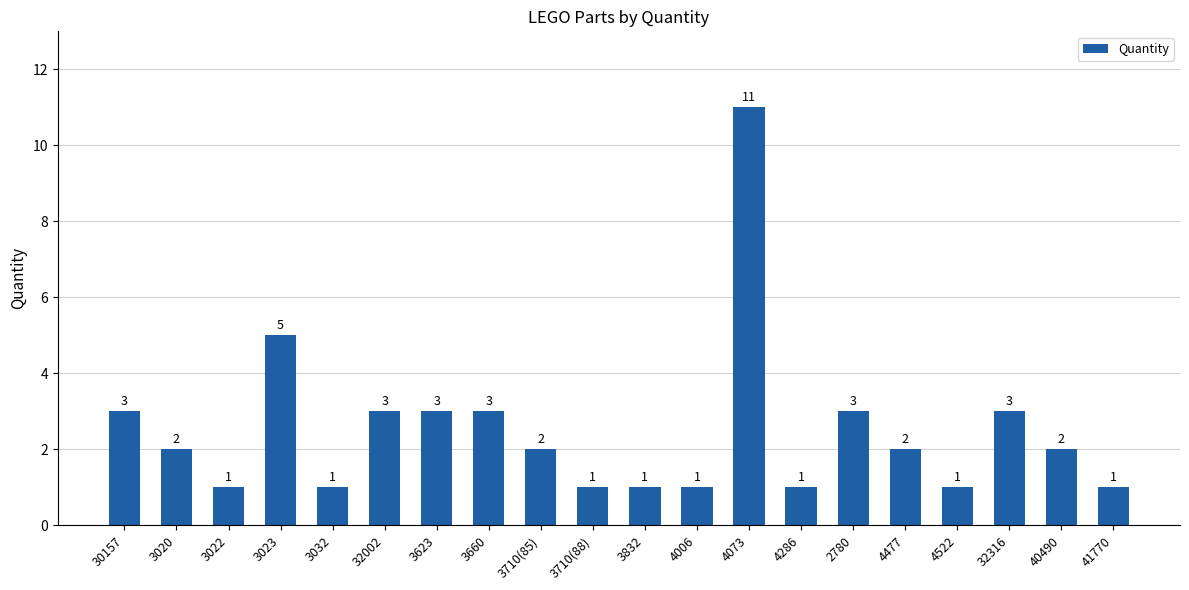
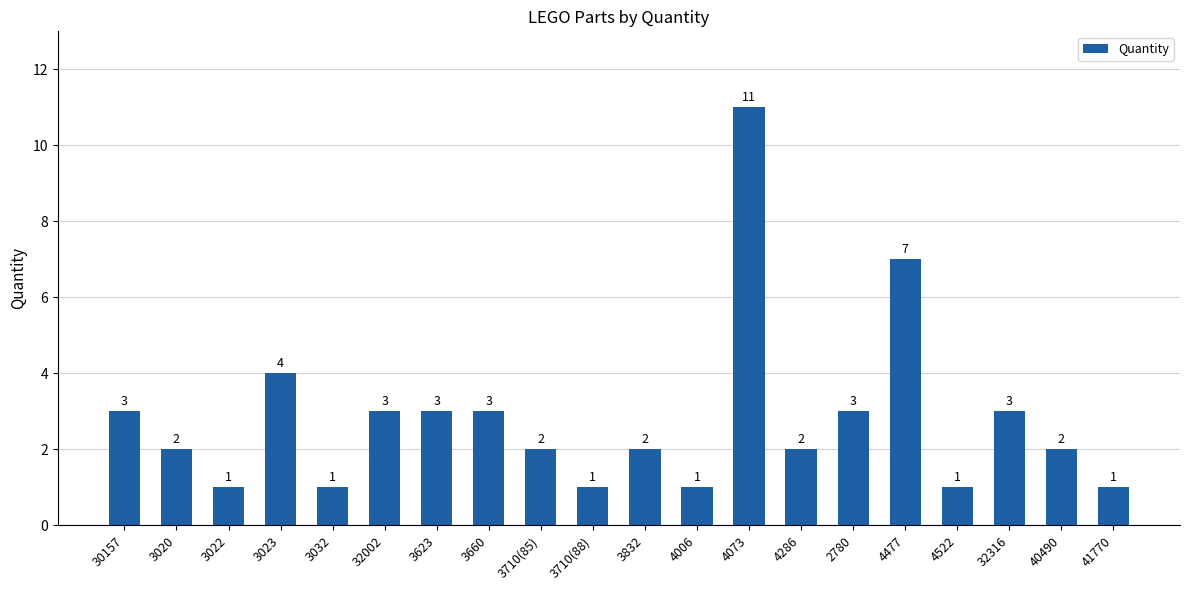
  {
    "30157": 3,
    "3020": 2,
    "3022": 1,
-   "3023": 5,
+   "3023": 4,
    "3032": 1,
    "32002": 3,
    "3623": 3,
    "3660": 3,
    "3710(85)": 2,
    "3710(88)": 1,
-   "3832": 1,
+   "3832": 2,
    "4006": 1,
    "4073": 11,
-   "4286": 1,
+   "4286": 2,
    "2780": 3,
-   "4477": 2,
+   "4477": 7,
    "4522": 1,
    "32316": 3,
    "40490": 2,
    "41770": 1
  }
